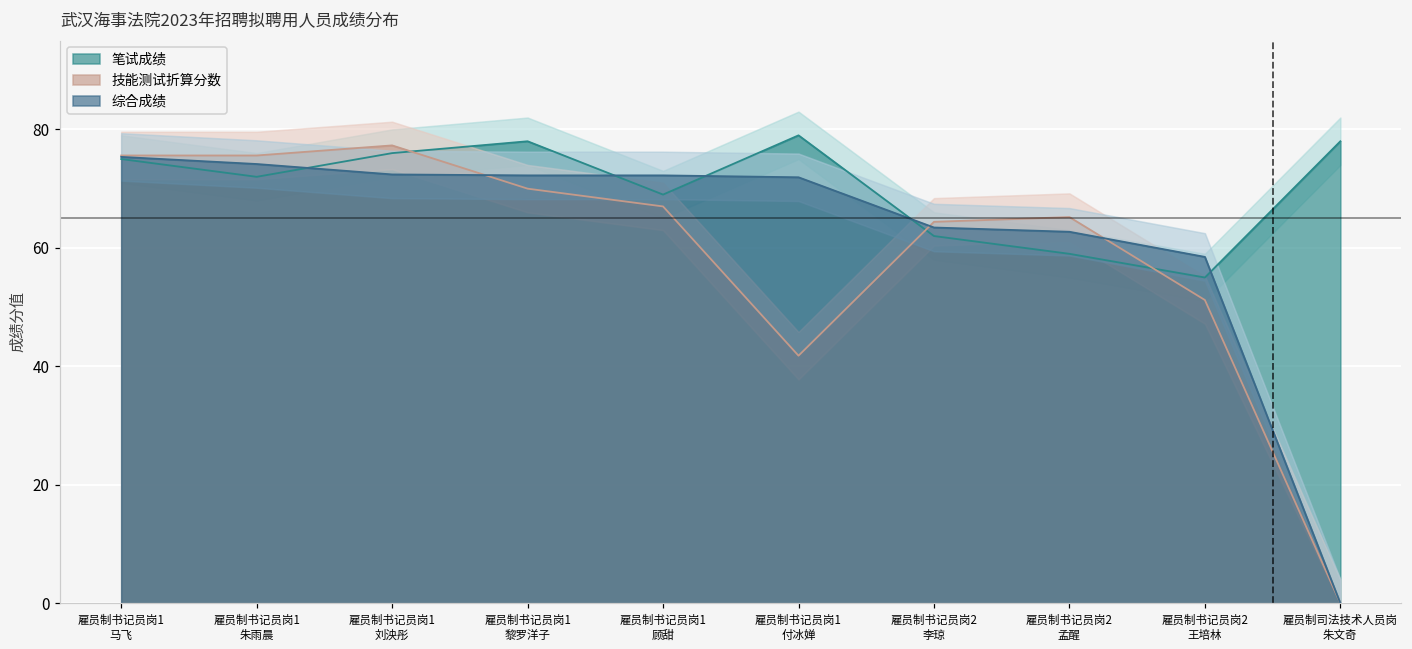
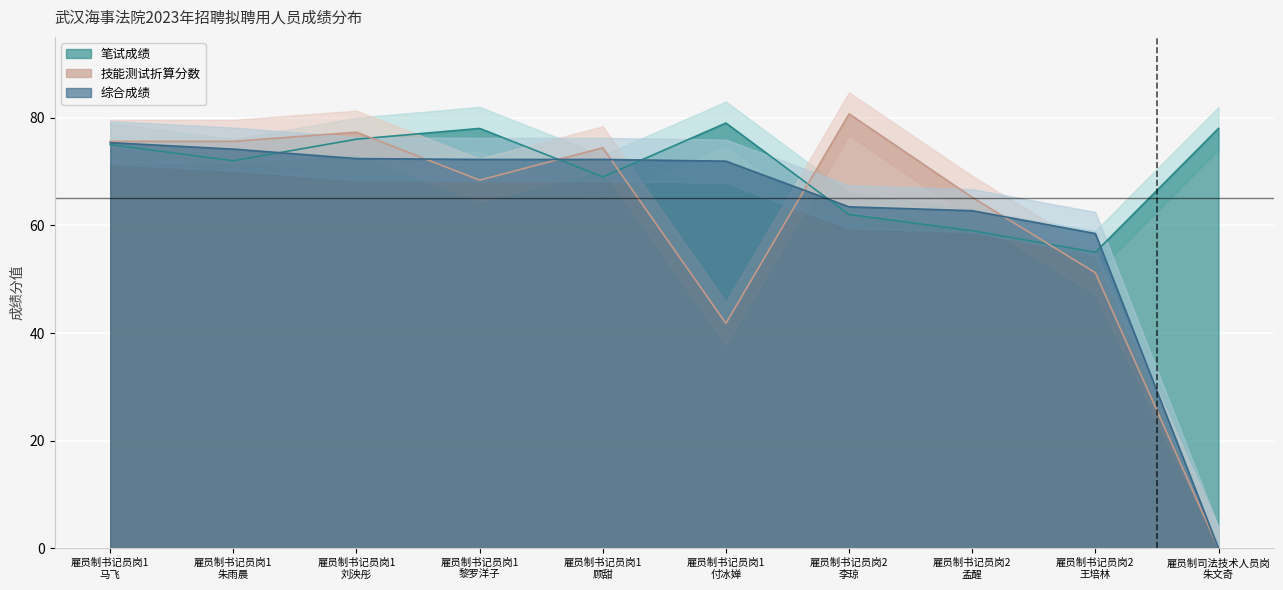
  {
    "技能测试折算分数": {
      "雇员制书记员岗1 刘泱彤": 77,
-     "雇员制书记员岗1 黎罗洋子": 70,
-     "雇员制书记员岗1 顾甜": 67,
+     "雇员制书记员岗1 黎罗洋子": 68,
+     "雇员制书记员岗1 顾甜": 74,
      "雇员制书记员岗1 付冰婵": 42,
-     "雇员制书记员岗2 李琼": 64,
+     "雇员制书记员岗2 李琼": 81,
      "雇员制书记员岗2 孟醒": 65,
      "雇员制书记员岗2 王培林": 51
    }
  }
